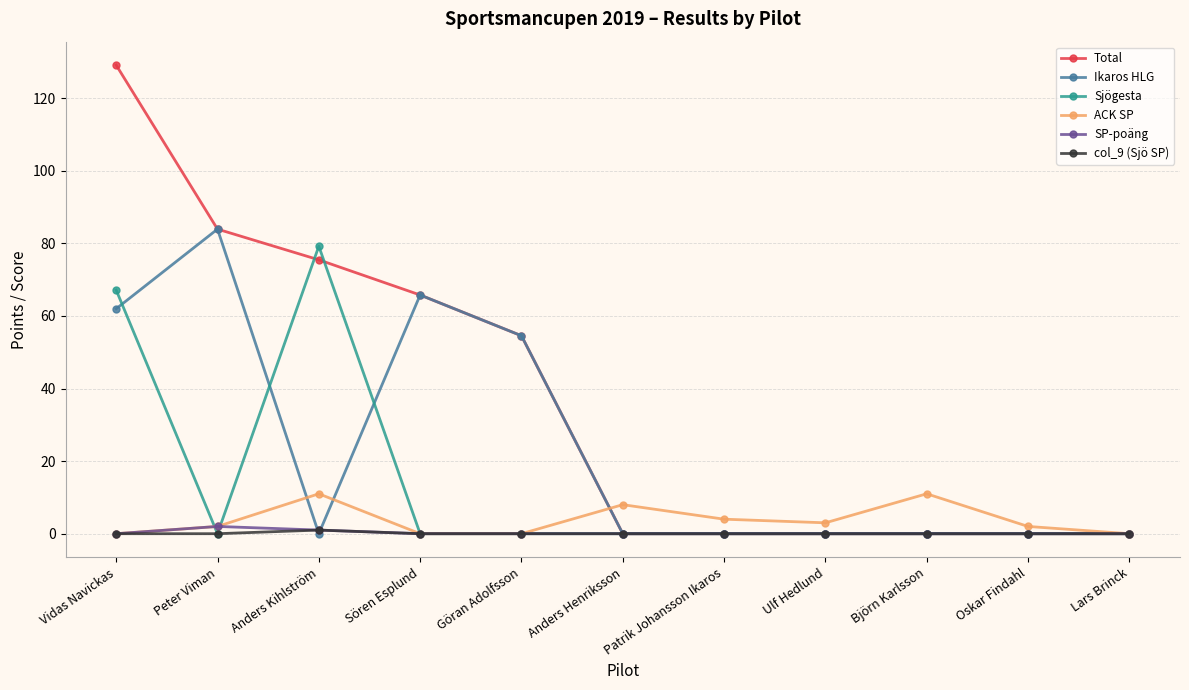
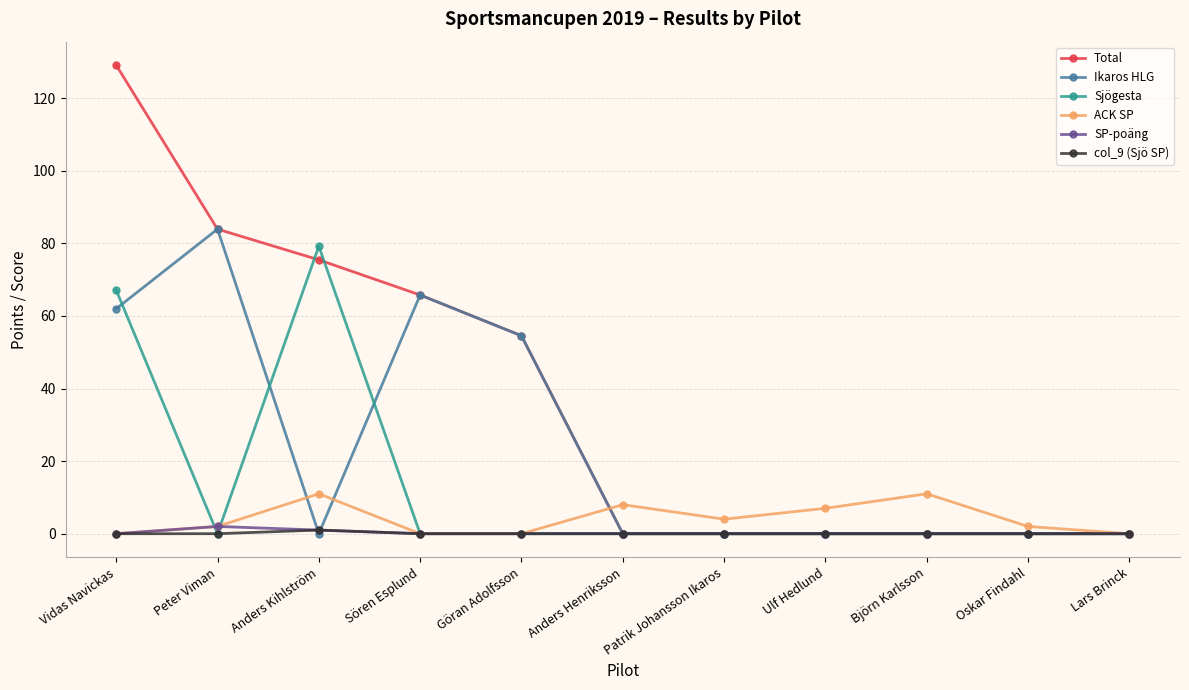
  {
    "Total": {
      "Vidas Navickas": 129,
      "Anders Kihlström": 75
    },
    "ACK SP": {
      "Anders Kihlström": 11,
      "Anders Henriksson": 8,
      "Patrik Johansson Ikaros": 4,
-     "Ulf Hedlund": 3,
+     "Ulf Hedlund": 7,
      "Björn Karlsson": 11,
      "Oskar Findahl": 2
    }
  }
